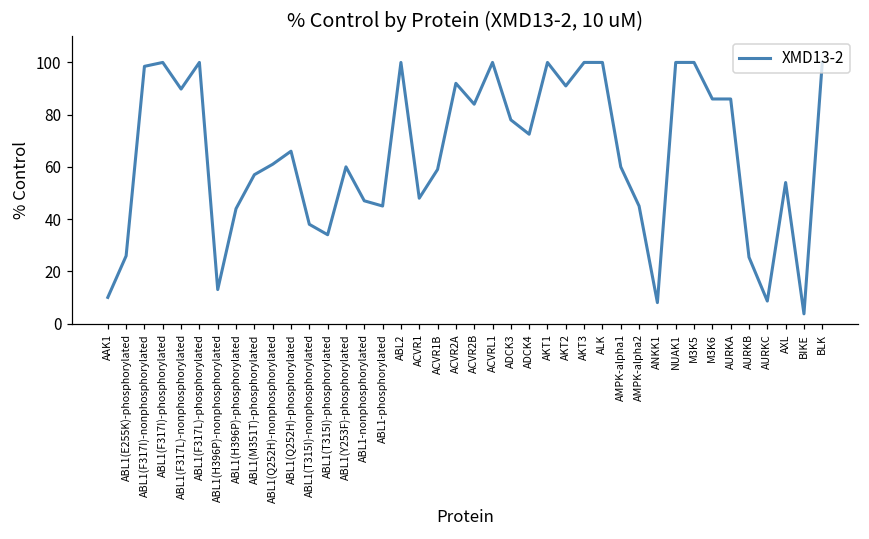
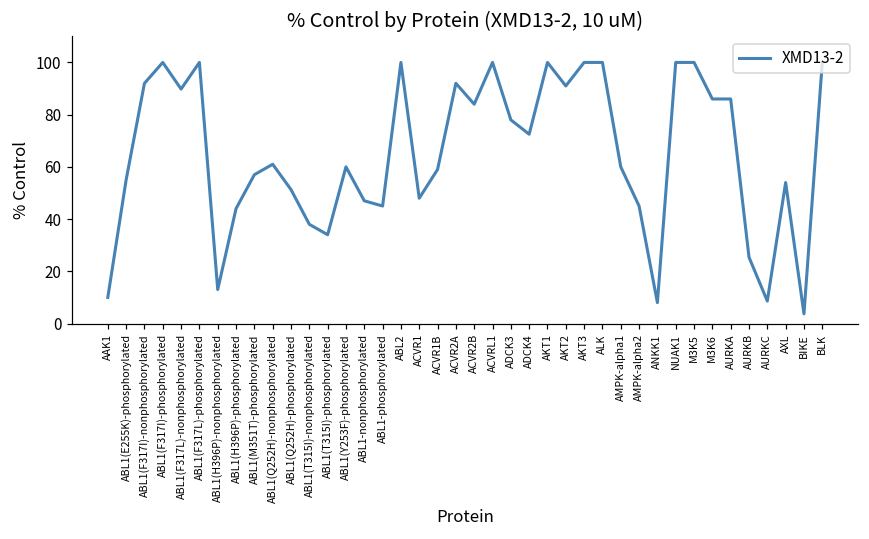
  {
    "AAK1": 10,
-   "ABL1(E255K)-phosphorylated": 26,
-   "ABL1(F317I)-nonphosphorylated": 99,
+   "ABL1(E255K)-phosphorylated": 55,
+   "ABL1(F317I)-nonphosphorylated": 92,
    "ABL1(F317I)-phosphorylated": 100,
    "ABL1(F317L)-nonphosphorylated": 90,
    "ABL1(F317L)-phosphorylated": 100,
    "ABL1(H396P)-nonphosphorylated": 13,
    "ABL1(H396P)-phosphorylated": 44,
    "ABL1(M351T)-phosphorylated": 57,
    "ABL1(Q252H)-nonphosphorylated": 61,
-   "ABL1(Q252H)-phosphorylated": 66,
+   "ABL1(Q252H)-phosphorylated": 51,
    "ABL1(T315I)-nonphosphorylated": 38,
    "ABL1(T315I)-phosphorylated": 34,
    "ABL1(Y253F)-phosphorylated": 60,
    "ABL1-nonphosphorylated": 47,
    "ABL1-phosphorylated": 45,
    "ABL2": 100,
    "ACVR1": 48,
    "ACVR1B": 59,
    "ACVR2A": 92,
    "ACVR2B": 84,
    "ACVRL1": 100,
    "ADCK3": 78,
    "ADCK4": 73,
    "AKT1": 100,
    "AKT2": 91,
    "AKT3": 100,
    "ALK": 100,
    "AMPK-alpha1": 60,
    "AMPK-alpha2": 45,
    "ANKK1": 8,
    "NUAK1": 100,
    "M3K5": 100,
    "M3K6": 86,
    "AURKA": 86,
    "AURKB": 25,
    "AURKC": 9,
    "AXL": 54,
    "BIKE": 4
  }
